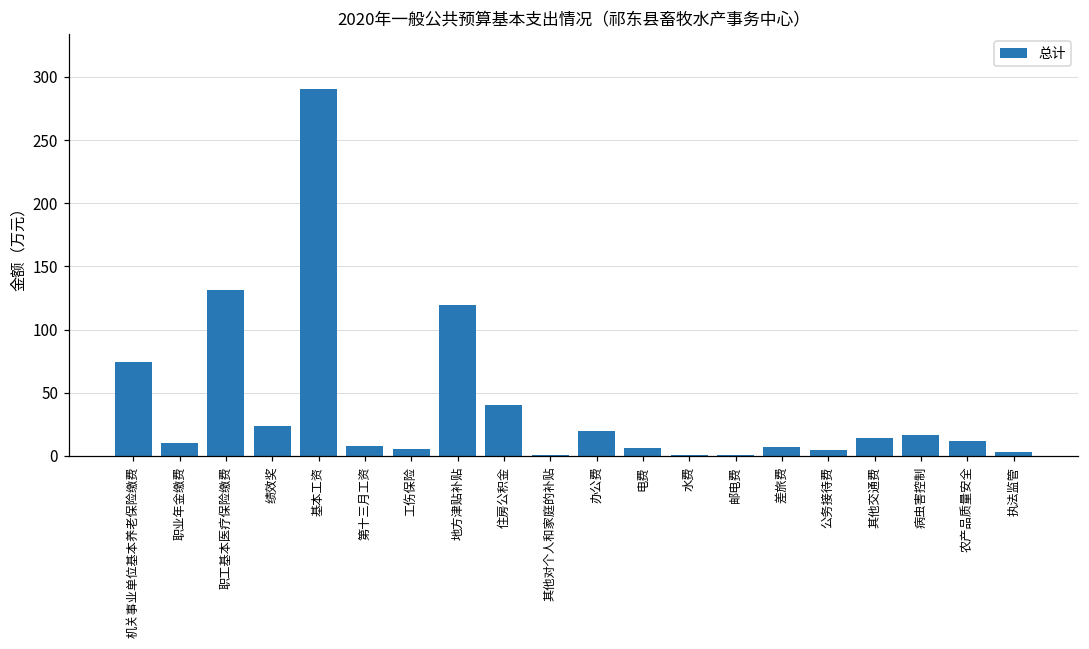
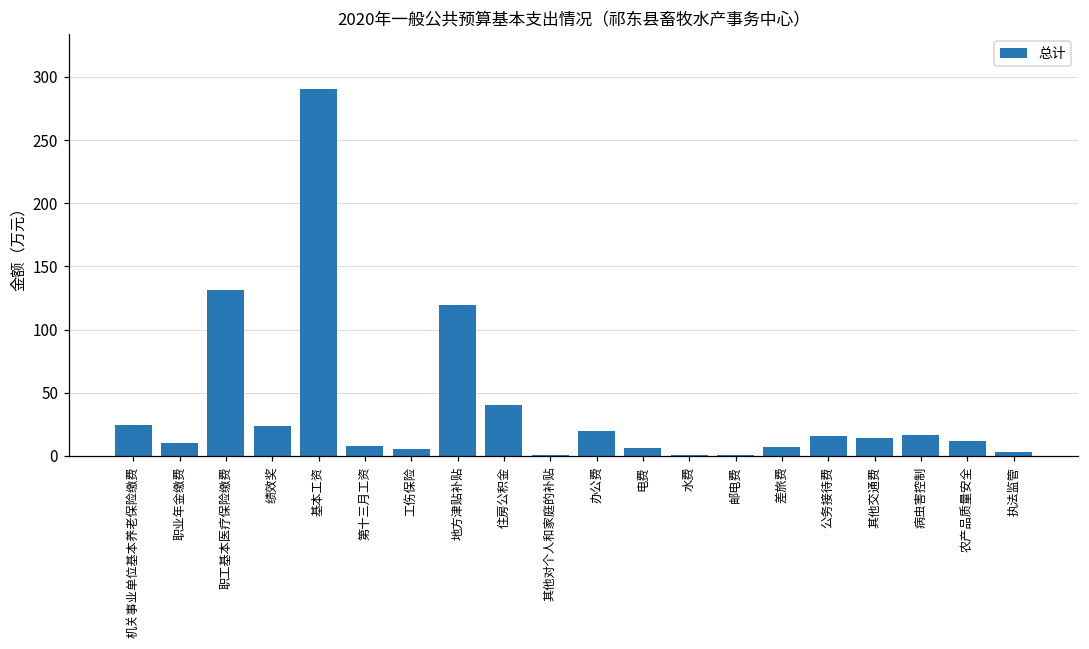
  {
-   "机关事业单位基本养老保险缴费": 74,
+   "机关事业单位基本养老保险缴费": 25,
    "职业年金缴费": 10,
    "职工基本医疗保险缴费": 132,
    "绩效奖": 24,
    "基本工资": 290,
    "第十三月工资": 8,
    "工伤保险": 6,
    "地方津贴补贴": 120,
    "住房公积金": 40,
    "办公费": 20,
    "电费": 6,
    "差旅费": 7,
-   "公务接待费": 5,
+   "公务接待费": 16,
    "其他交通费": 14,
    "病虫害控制": 17,
    "农产品质量安全": 12,
    "执法监管": 3
  }
